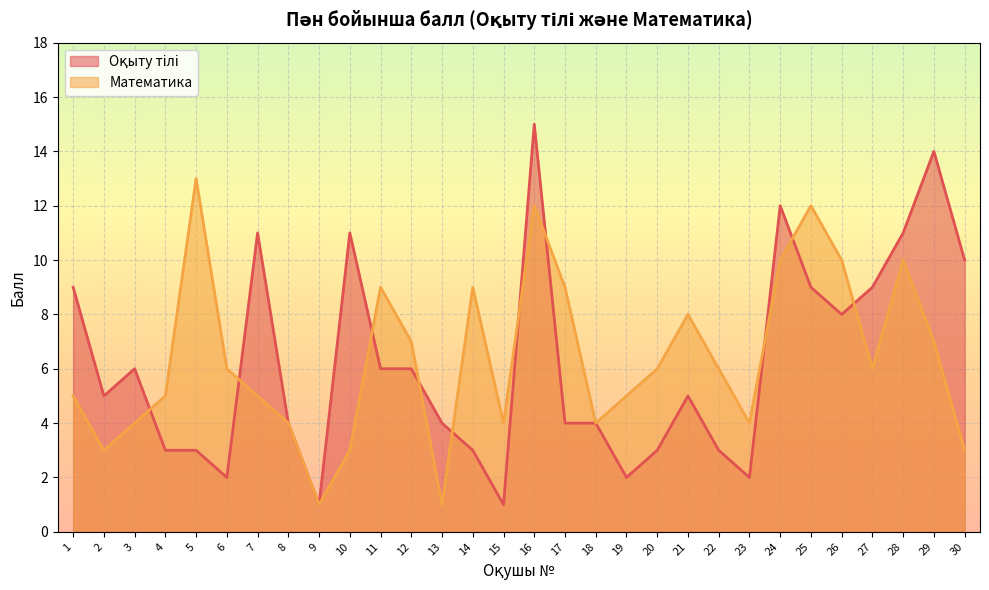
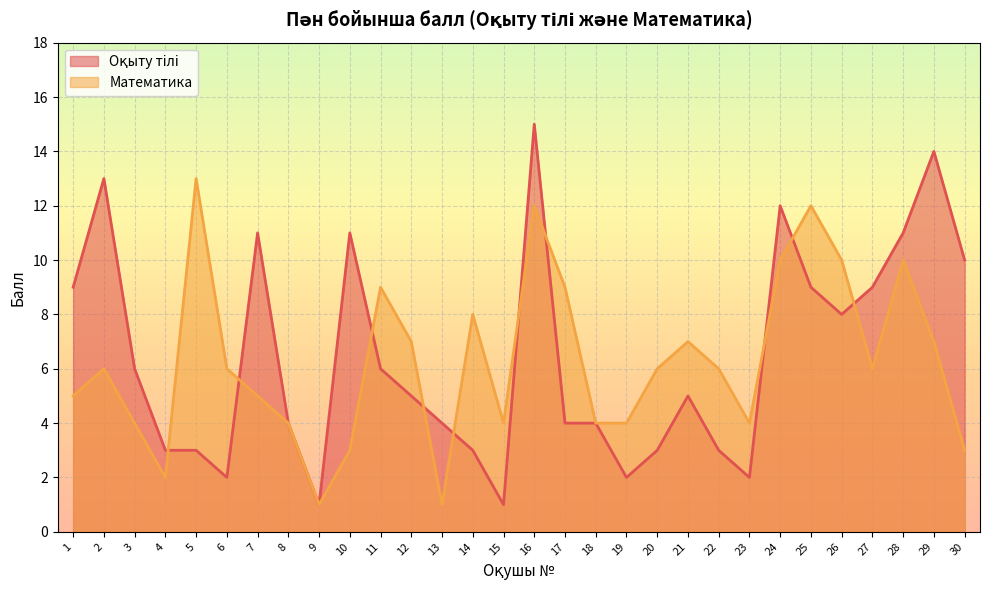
  {
    "Оқыту тілі": {
      "1": 9,
-     "2": 5,
+     "2": 13,
      "3": 6,
      "4": 3,
      "5": 3,
      "6": 2,
      "7": 11,
      "10": 11,
      "11": 6,
-     "12": 6,
+     "12": 5,
      "13": 4,
      "14": 3,
      "15": 1,
      "16": 15,
      "17": 4,
      "19": 2,
      "20": 3,
      "21": 5,
      "22": 3,
      "23": 2,
      "24": 12,
      "25": 9,
      "26": 8,
      "27": 9,
      "28": 11,
      "29": 14,
      "30": 10
    },
    "Математика": {
      "1": 5,
-     "2": 3,
+     "2": 6,
      "3": 4,
-     "4": 5,
+     "4": 2,
      "5": 13,
      "6": 6,
      "7": 5,
      "10": 3,
      "11": 9,
      "12": 7,
      "13": 1,
-     "14": 9,
+     "14": 8,
      "15": 4,
      "16": 12,
      "17": 9,
-     "19": 5,
+     "19": 4,
      "20": 6,
-     "21": 8,
+     "21": 7,
      "22": 6,
      "23": 4,
      "24": 10,
      "25": 12,
      "26": 10,
      "27": 6,
      "28": 10,
      "29": 7,
      "30": 3
    }
  }
